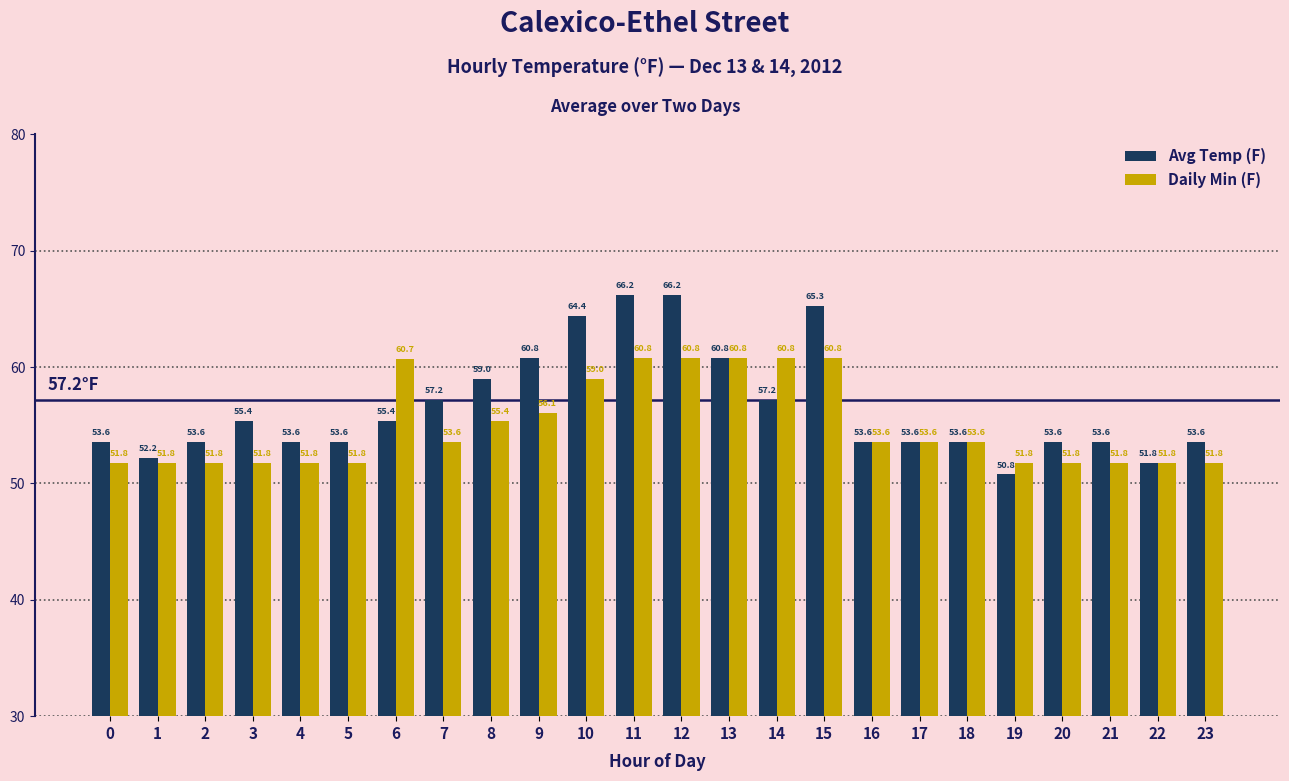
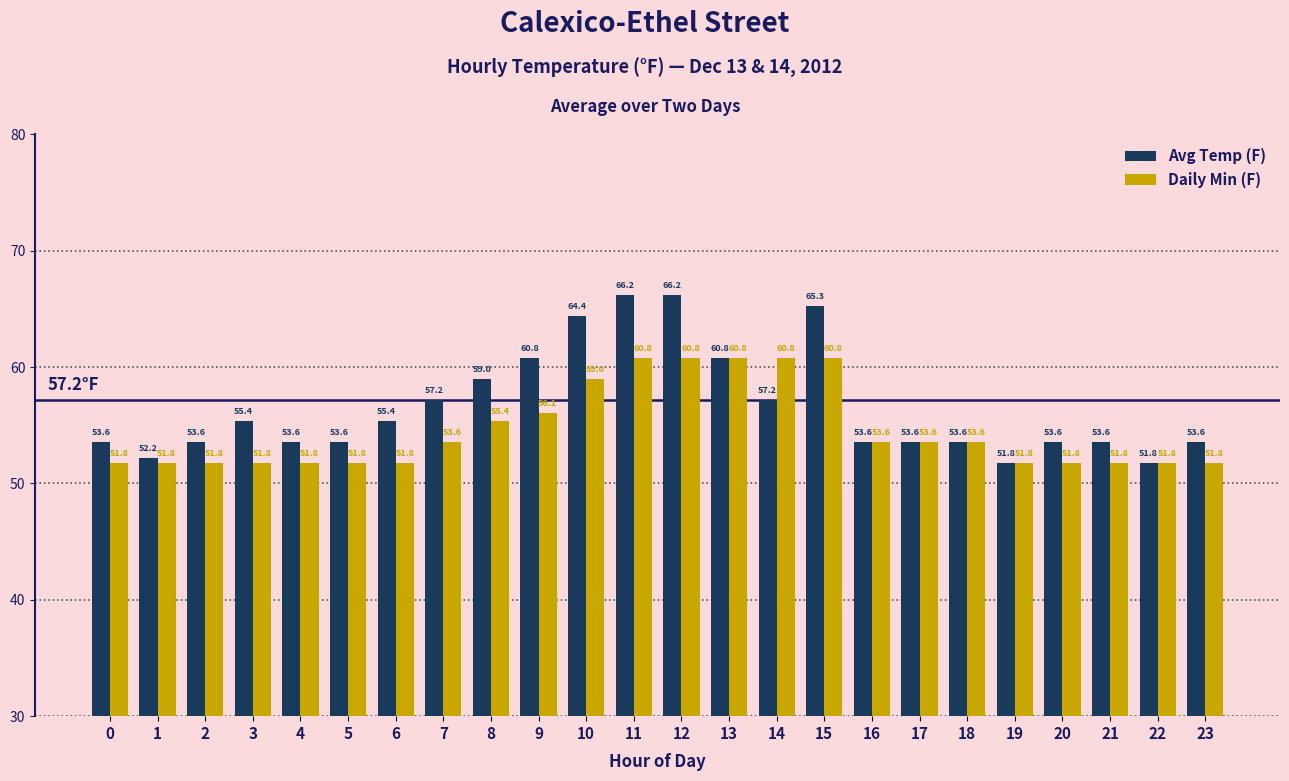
  {
    "Avg Temp (F)": {
      "0": 53.6,
      "1": 52.2,
      "2": 53.6,
      "3": 55.4,
      "4": 53.6,
      "5": 53.6,
      "6": 55.4,
      "7": 57.2,
      "8": 59.0,
      "9": 60.8,
      "10": 64.4,
      "11": 66.2,
      "12": 66.2,
      "13": 60.8,
      "14": 57.2,
      "15": 65.3,
      "16": 53.6,
      "17": 53.6,
      "18": 53.6,
-     "19": 50.8,
+     "19": 51.8,
      "20": 53.6,
      "21": 53.6,
      "22": 51.8,
      "23": 53.6
    },
    "Daily Min (F)": {
      "0": 51.8,
      "1": 51.8,
      "2": 51.8,
      "3": 51.8,
      "4": 51.8,
      "5": 51.8,
-     "6": 60.7,
+     "6": 51.8,
      "7": 53.6,
      "8": 55.4,
      "9": 56.1,
      "10": 59.0,
      "11": 60.8,
      "12": 60.8,
      "13": 60.8,
      "14": 60.8,
      "15": 60.8,
      "16": 53.6,
      "17": 53.6,
      "18": 53.6,
      "19": 51.8,
      "20": 51.8,
      "21": 51.8,
      "22": 51.8,
      "23": 51.8
    }
  }
